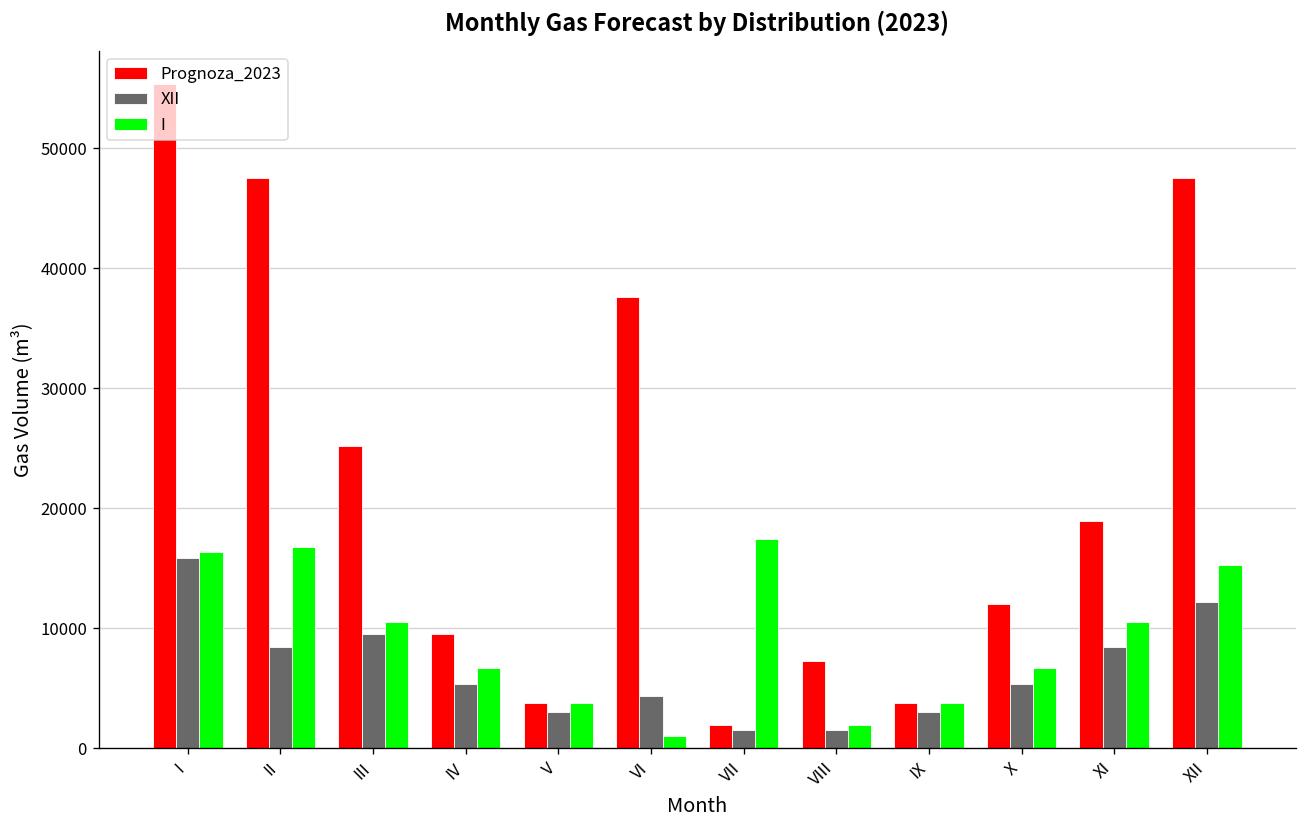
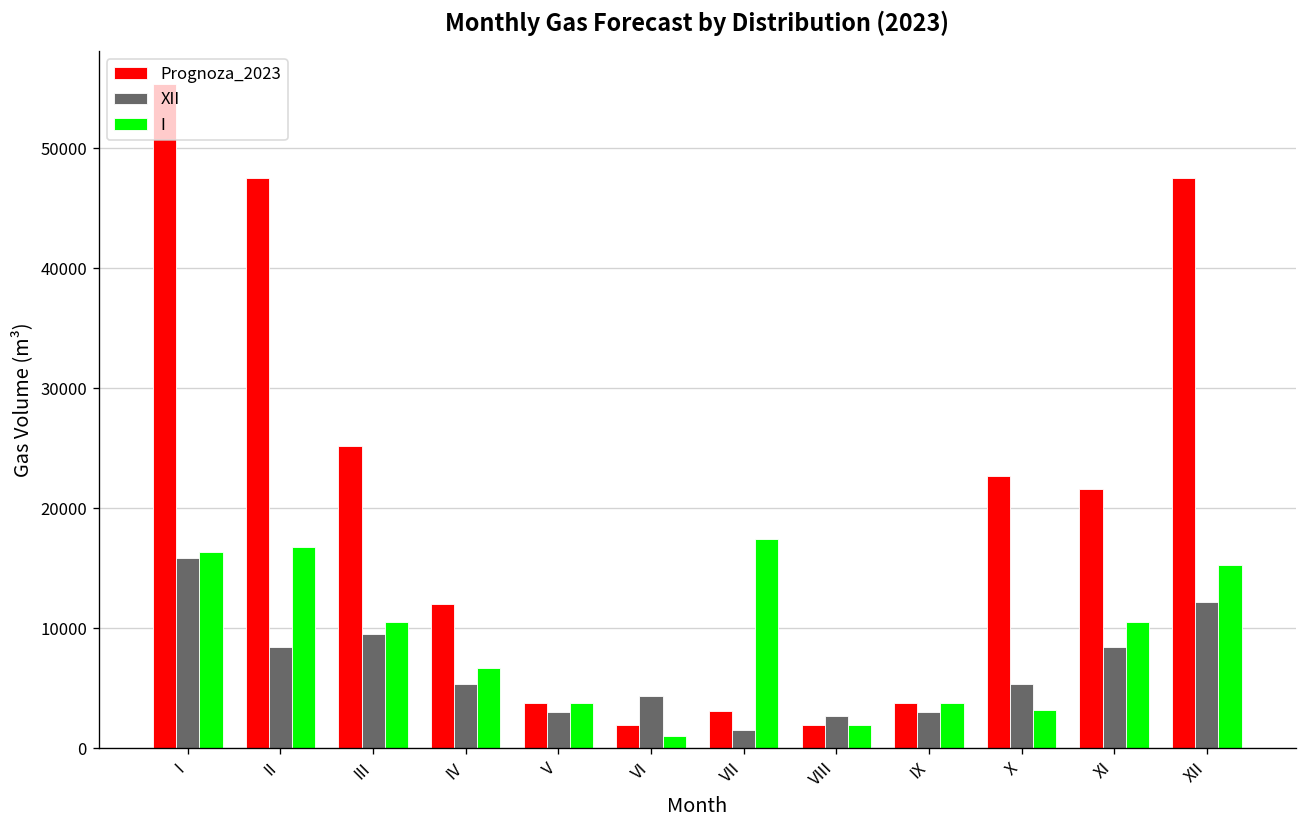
  {
    "Prognoza_2023": {
      "II": 47500,
      "III": 25200,
-     "IV": 9500,
+     "IV": 12000,
      "V": 3800,
-     "VI": 37600,
-     "VII": 1900,
-     "VIII": 7300,
+     "VI": 1900,
+     "VII": 3100,
+     "VIII": 1900,
      "IX": 3800,
-     "X": 12000,
-     "XI": 18900,
+     "X": 22700,
+     "XI": 21600,
      "XII": 47500
    },
    "XII": {
      "I": 15900,
      "II": 8500,
      "III": 9500,
      "IV": 5400,
      "V": 3100,
      "VI": 4300,
      "VII": 1500,
-     "VIII": 1500,
+     "VIII": 2700,
      "IX": 3100,
      "X": 5400,
      "XI": 8400,
      "XII": 12200
    },
    "I": {
      "I": 16400,
      "II": 16800,
      "III": 10500,
      "IV": 6700,
      "V": 3800,
      "VI": 1000,
      "VII": 17500,
      "VIII": 1900,
      "IX": 3800,
-     "X": 6700,
+     "X": 3200,
      "XI": 10500,
      "XII": 15300
    }
  }
